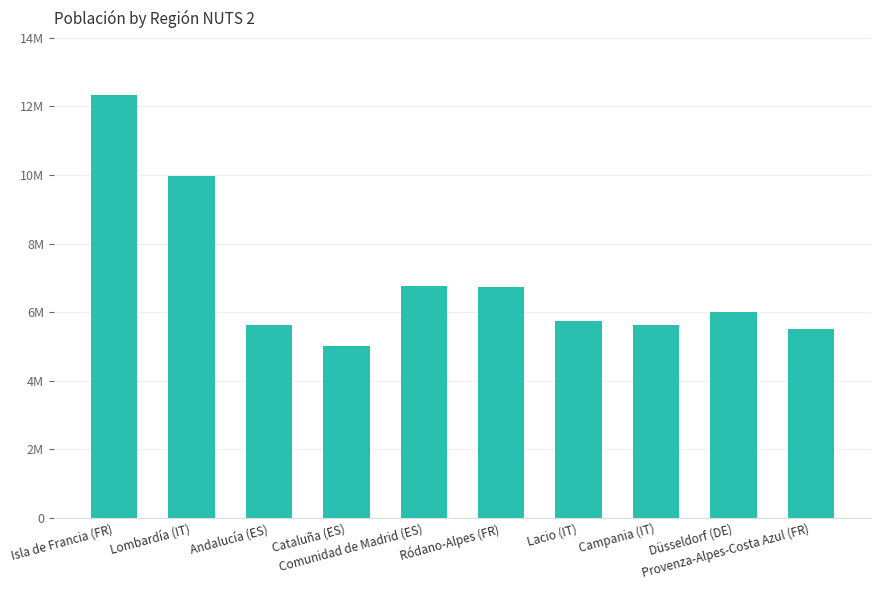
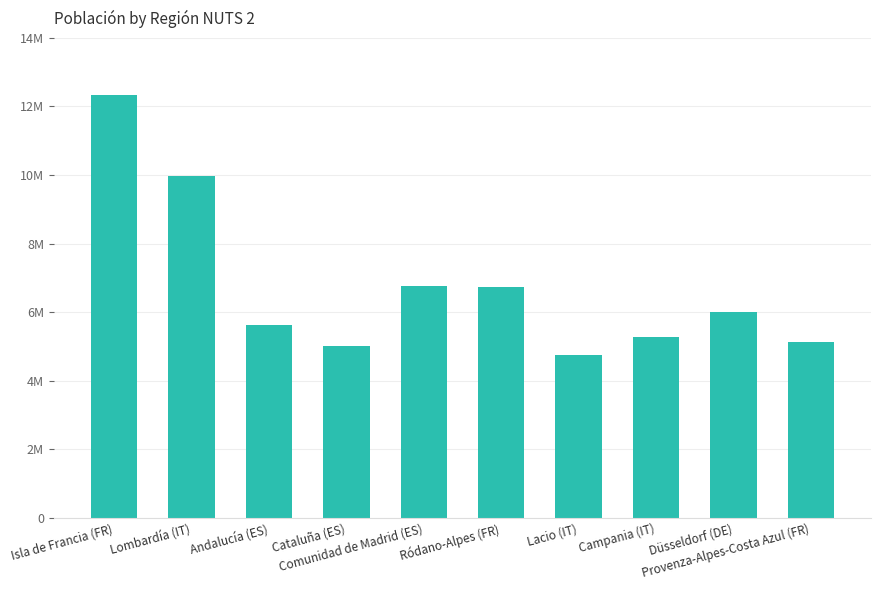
  {
    "Isla de Francia (FR)": 12300000,
    "Lombardía (IT)": 10000000,
    "Andalucía (ES)": 5600000,
    "Cataluña (ES)": 5000000,
    "Comunidad de Madrid (ES)": 6800000,
    "Ródano-Alpes (FR)": 6700000,
-   "Lacio (IT)": 5700000,
-   "Campania (IT)": 5600000,
+   "Lacio (IT)": 4700000,
+   "Campania (IT)": 5300000,
    "Düsseldorf (DE)": 6000000,
-   "Provenza-Alpes-Costa Azul (FR)": 5500000
+   "Provenza-Alpes-Costa Azul (FR)": 5100000
  }
